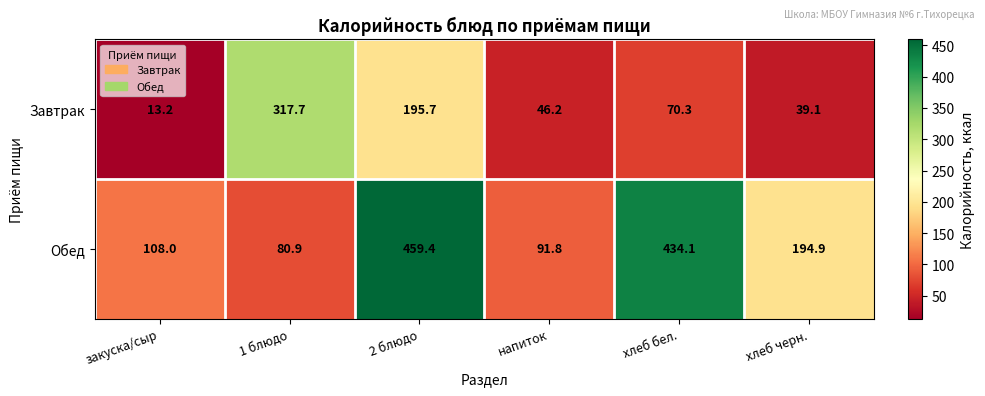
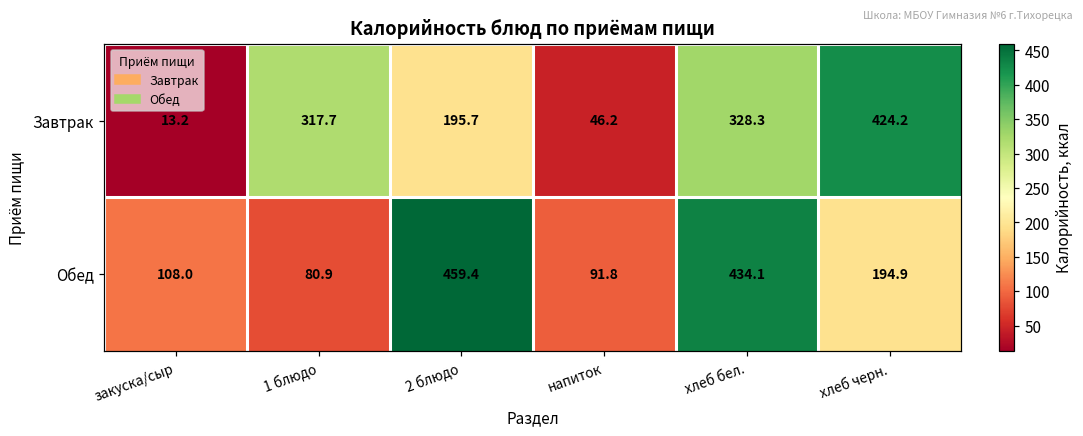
  {
    "Завтрак": {
      "закуска/сыр": 13.2,
      "1 блюдо": 317.7,
      "2 блюдо": 195.7,
      "напиток": 46.2,
-     "хлеб бел.": 70.3,
-     "хлеб черн.": 39.1
+     "хлеб бел.": 328.3,
+     "хлеб черн.": 424.2
    },
    "Обед": {
      "закуска/сыр": 108.0,
      "1 блюдо": 80.9,
      "2 блюдо": 459.4,
      "напиток": 91.8,
      "хлеб бел.": 434.1,
      "хлеб черн.": 194.9
    }
  }
